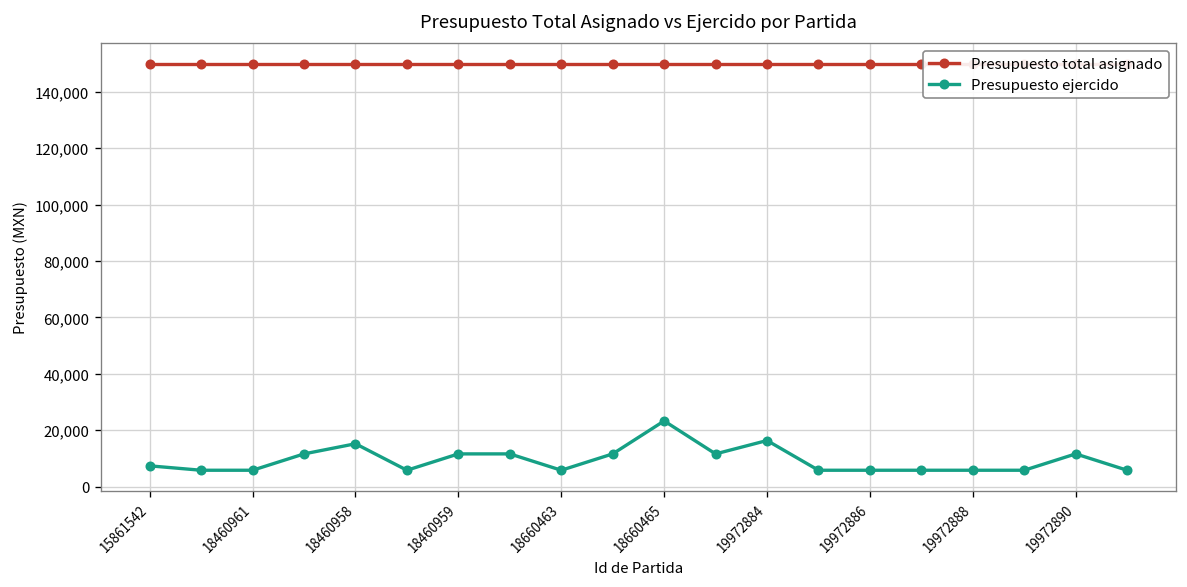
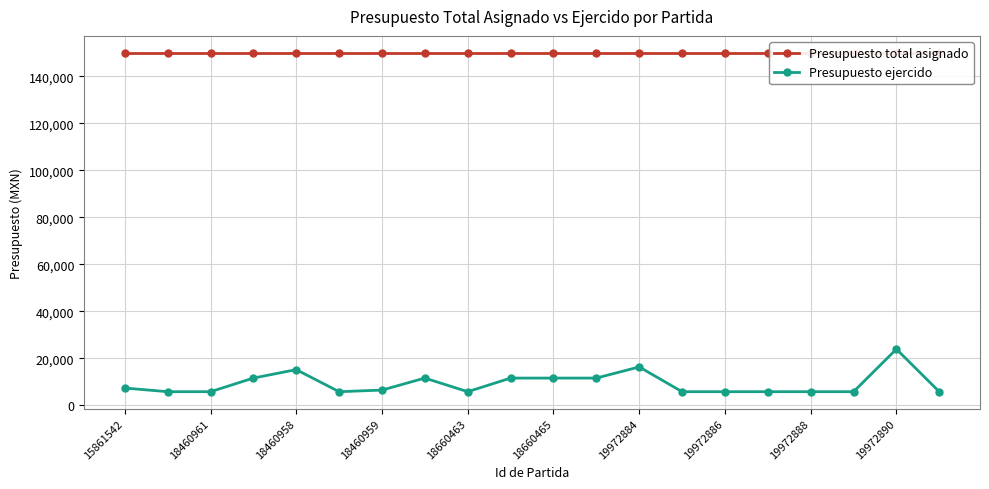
  {
    "Presupuesto total asignado": {
      "15861542": "150,000",
      "18460961": "150,000",
      "18460958": "150,000",
      "18460959": "150,000",
      "18660463": "150,000",
      "18660465": "150,000",
      "19972884": "150,000",
      "19972886": "150,000"
    },
    "Presupuesto ejercido": {
      "15861542": "7,000",
      "18460961": "6,000",
      "18460958": "15,000",
-     "18460959": "12,000",
+     "18460959": "6,000",
      "18660463": "6,000",
-     "18660465": "23,000",
+     "18660465": "12,000",
      "19972884": "16,000",
      "19972886": "6,000",
      "19972888": "6,000",
-     "19972890": "12,000"
+     "19972890": "24,000"
    }
  }
